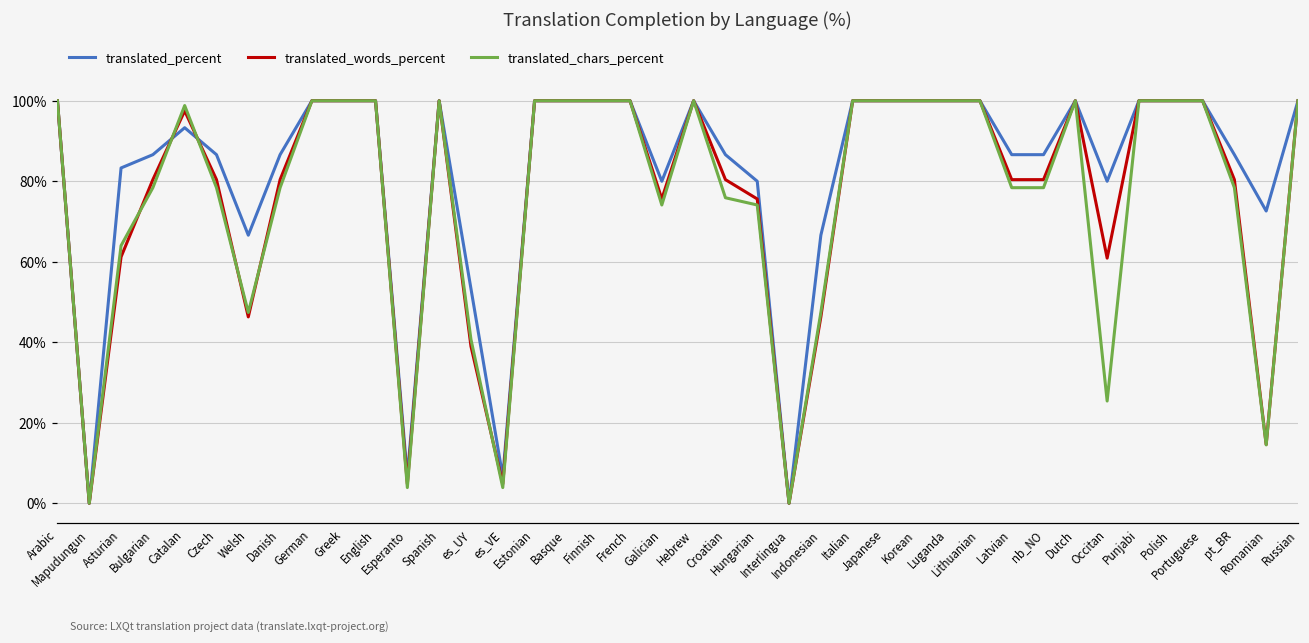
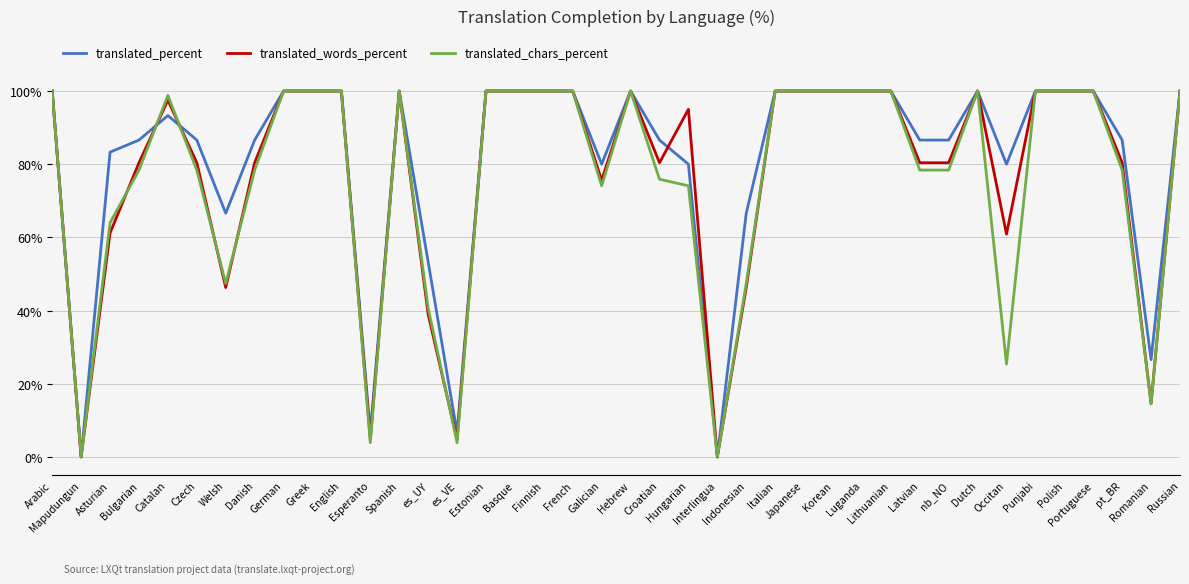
  {
    "translated_percent": {
      "Asturian": "83%",
      "Bulgarian": "87%",
      "Catalan": "93%",
      "Czech": "87%",
      "Welsh": "67%",
      "Danish": "87%",
      "Esperanto": "7%",
      "es_UY": "53%",
      "es_VE": "7%",
      "Galician": "80%",
      "Croatian": "87%",
      "Hungarian": "80%",
      "Indonesian": "67%",
      "Latvian": "87%",
      "nb_NO": "87%",
      "Occitan": "80%",
      "pt_BR": "87%",
-     "Romanian": "73%"
+     "Romanian": "27%"
    },
    "translated_words_percent": {
      "Asturian": "61%",
      "Bulgarian": "80%",
      "Catalan": "98%",
      "Czech": "80%",
      "Welsh": "46%",
      "Danish": "80%",
      "Esperanto": "5%",
      "es_UY": "39%",
      "es_VE": "5%",
      "Galician": "76%",
      "Croatian": "80%",
-     "Hungarian": "76%",
+     "Hungarian": "95%",
      "Indonesian": "46%",
      "Latvian": "80%",
      "nb_NO": "80%",
      "Occitan": "61%",
      "pt_BR": "80%"
    },
    "translated_chars_percent": {
      "Asturian": "64%",
      "Bulgarian": "78%",
      "Catalan": "99%",
      "Czech": "78%",
      "Welsh": "47%",
      "Danish": "78%",
      "Esperanto": "4%",
      "es_UY": "41%",
      "es_VE": "4%",
      "Galician": "74%",
      "Croatian": "76%",
      "Hungarian": "74%",
      "Indonesian": "47%",
      "Latvian": "78%",
      "nb_NO": "78%",
      "Occitan": "25%",
      "pt_BR": "78%"
    }
  }
